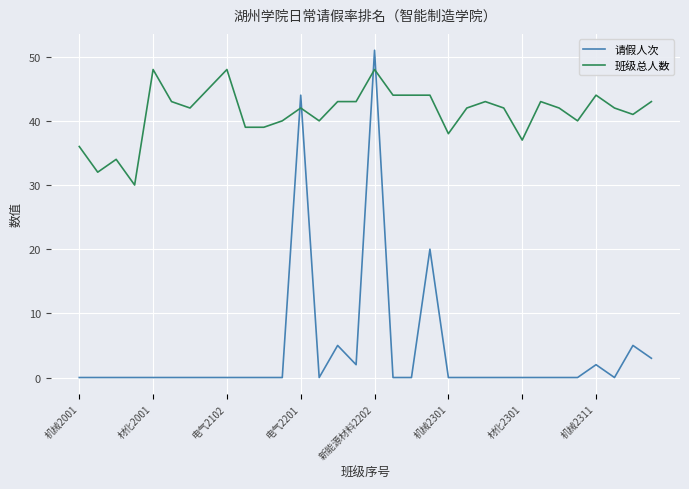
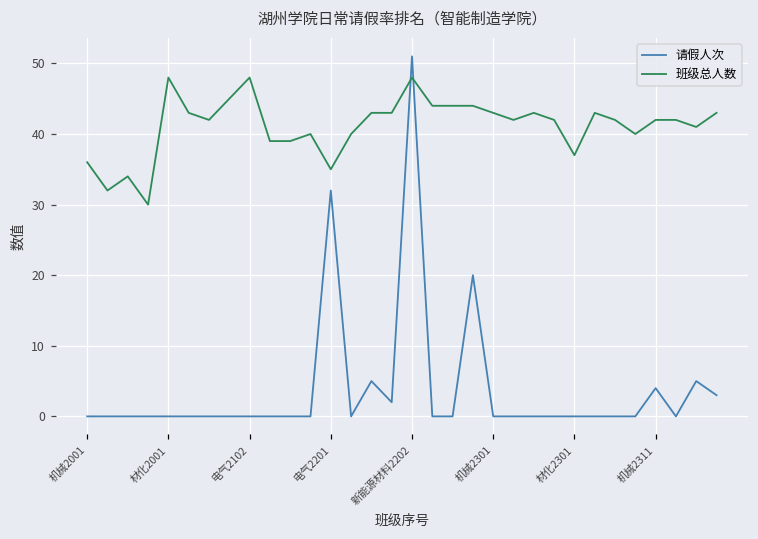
  {
    "请假人次": {
      "机械2001": 0,
      "材化2001": 0,
      "电气2102": 0,
-     "电气2201": 44,
+     "电气2201": 32,
      "新能源材料2202": 51,
      "机械2301": 0,
      "材化2301": 0,
-     "机械2311": 2
+     "机械2311": 4
    },
    "班级总人数": {
      "机械2001": 36,
      "材化2001": 48,
      "电气2102": 48,
-     "电气2201": 42,
+     "电气2201": 35,
      "新能源材料2202": 48,
-     "机械2301": 38,
+     "机械2301": 43,
      "材化2301": 37,
-     "机械2311": 44
+     "机械2311": 42
    }
  }
